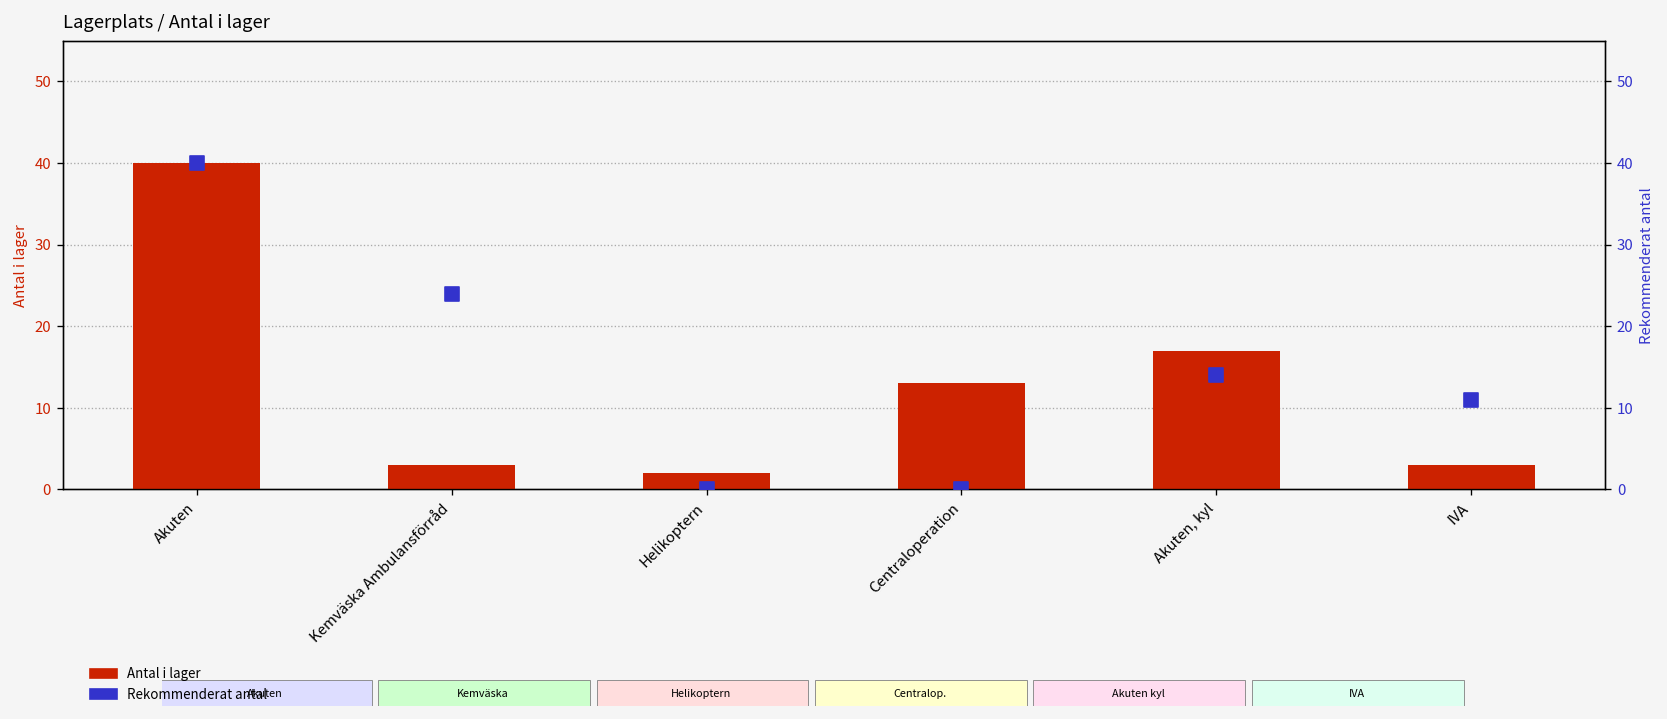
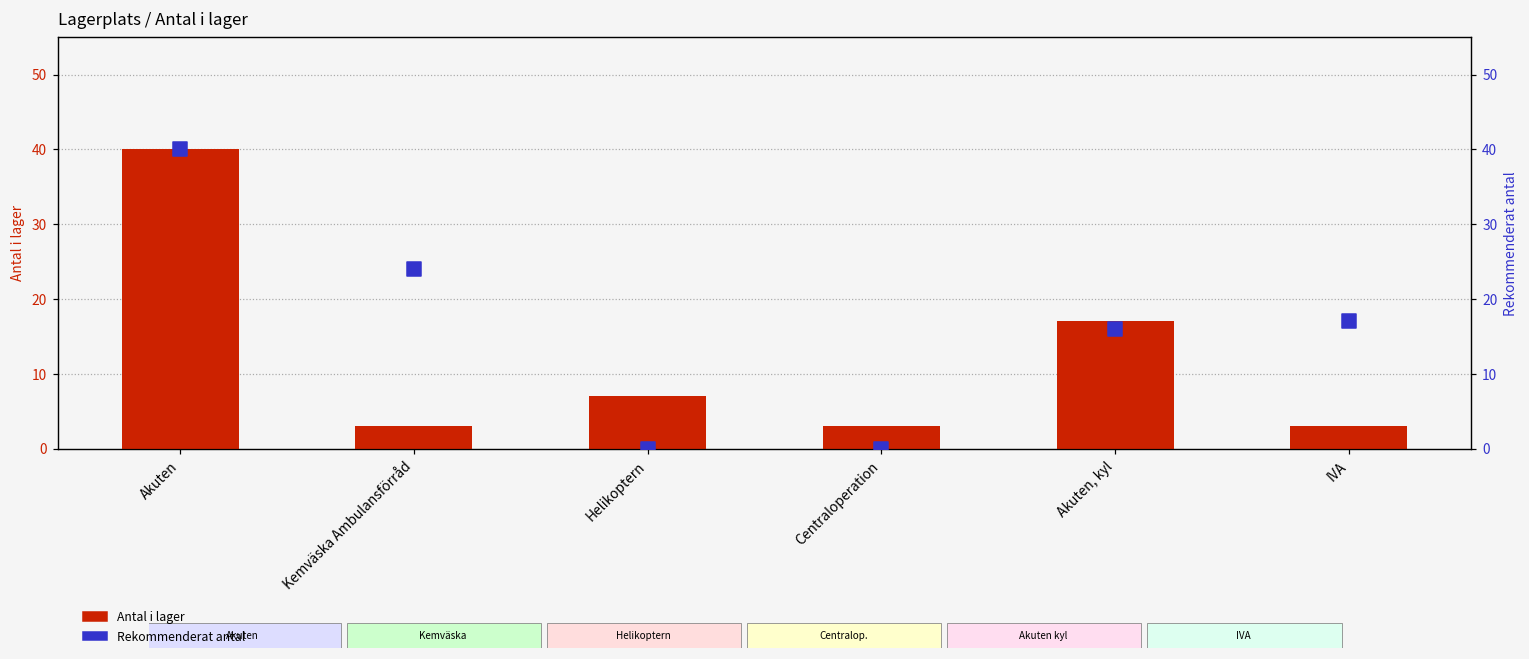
  {
    "Antal i lager": {
      "Akuten": 40,
      "Kemväska Ambulansförråd": 3,
-     "Helikoptern": 2,
-     "Centraloperation": 13,
+     "Helikoptern": 7,
+     "Centraloperation": 3,
      "Akuten, kyl": 17,
      "IVA": 3
    },
    "Rekommenderat antal": {
-     "Akuten, kyl": 14,
-     "IVA": 11
+     "Akuten, kyl": 16,
+     "IVA": 17
    }
  }
